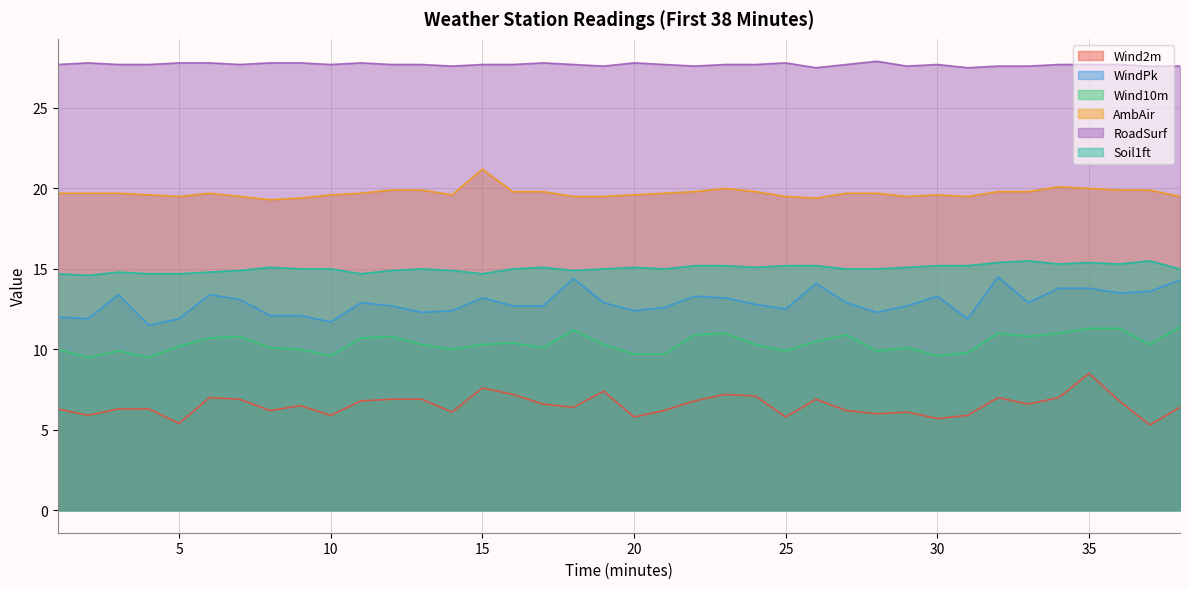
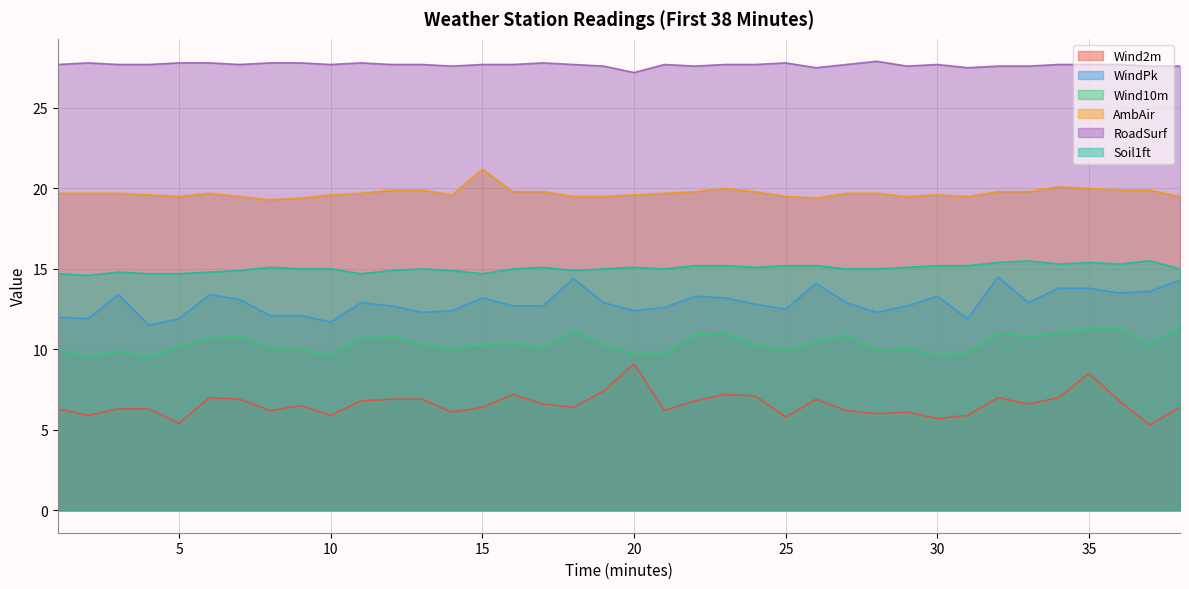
  {
    "Wind2m": {
      "5": 5.4,
      "10": 5.9,
-     "15": 7.6,
-     "20": 5.8,
+     "15": 6.4,
+     "20": 9.1,
      "25": 5.8,
      "30": 5.7,
      "35": 8.5
    },
    "AmbAir": {
      "5": 19.5,
      "10": 19.6,
      "15": 21.2,
      "20": 19.6,
      "25": 19.5,
      "30": 19.6,
      "35": 20.0
    },
    "RoadSurf": {
      "5": 27.8,
      "10": 27.7,
      "15": 27.7,
-     "20": 27.8,
+     "20": 27.2,
      "25": 27.8,
      "30": 27.7
    }
  }
